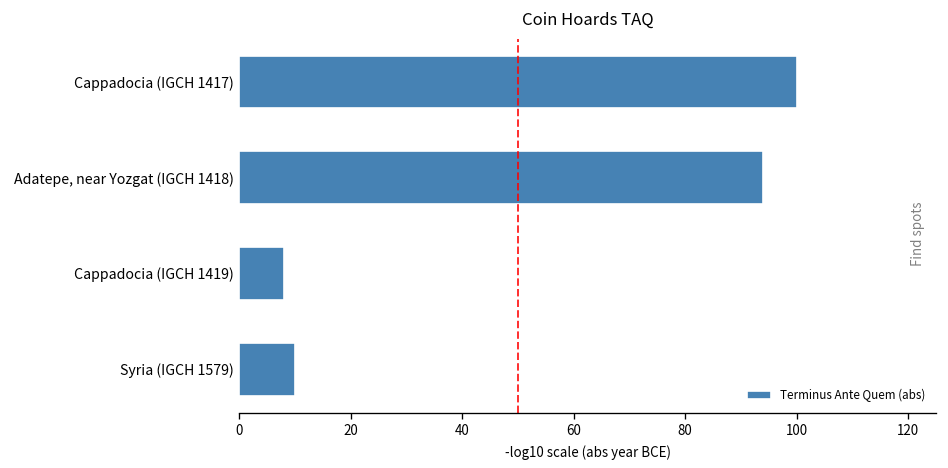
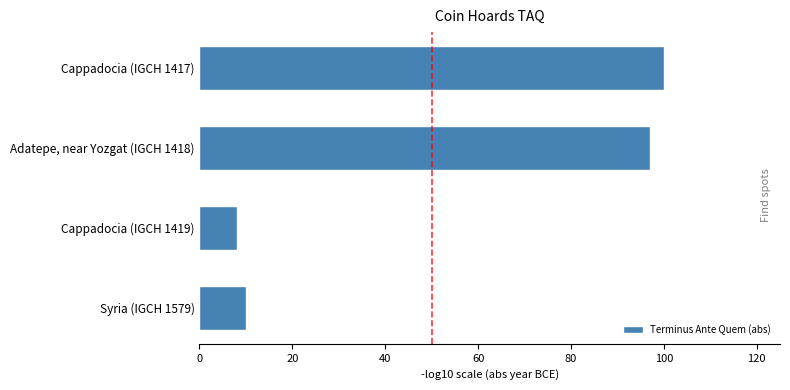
  {
    "Cappadocia (IGCH 1417)": 100,
-   "Adatepe, near Yozgat (IGCH 1418)": 94,
+   "Adatepe, near Yozgat (IGCH 1418)": 97,
    "Cappadocia (IGCH 1419)": 8,
    "Syria (IGCH 1579)": 10
  }
